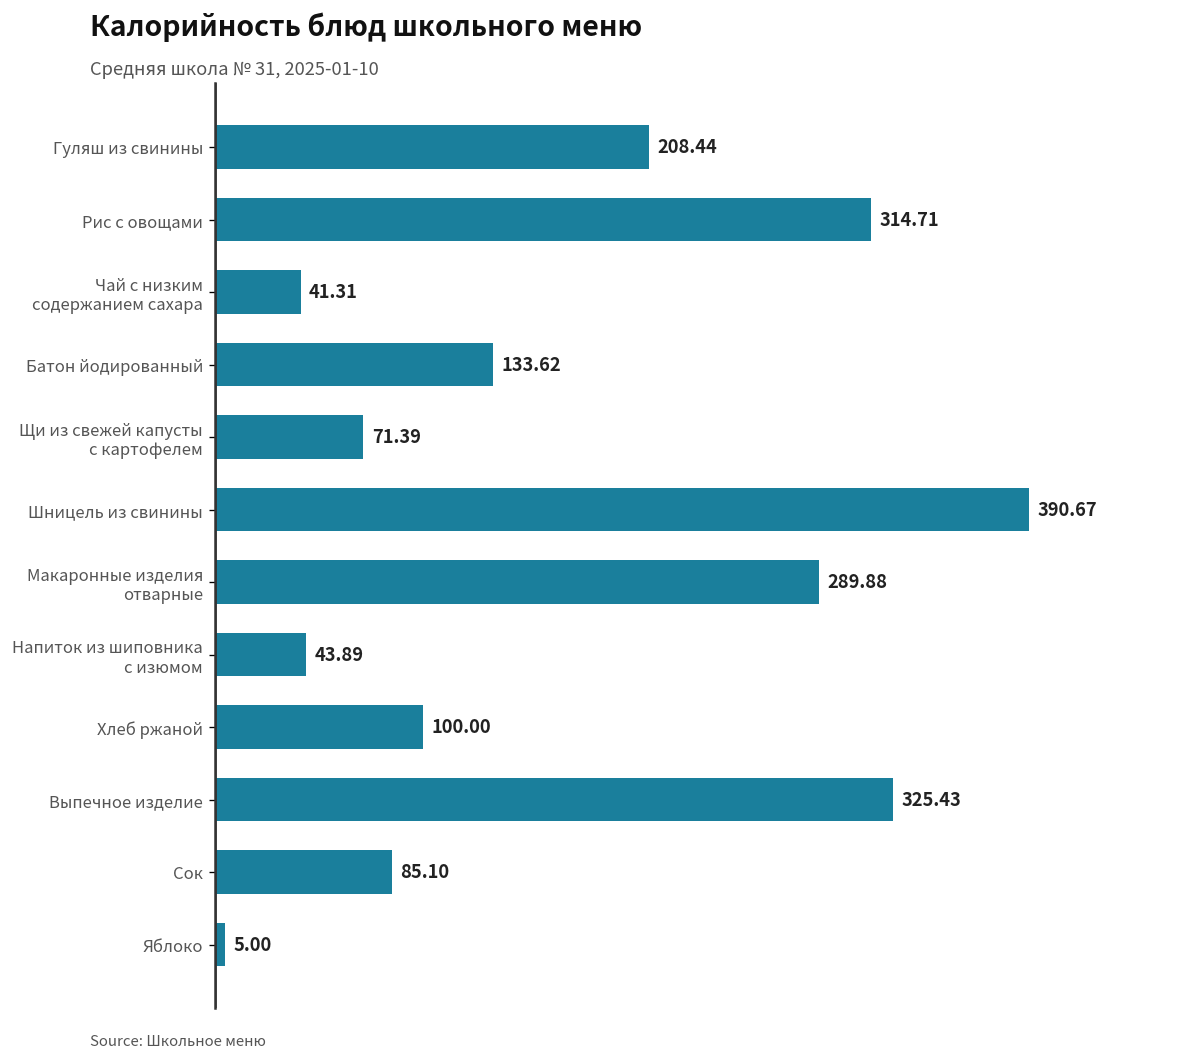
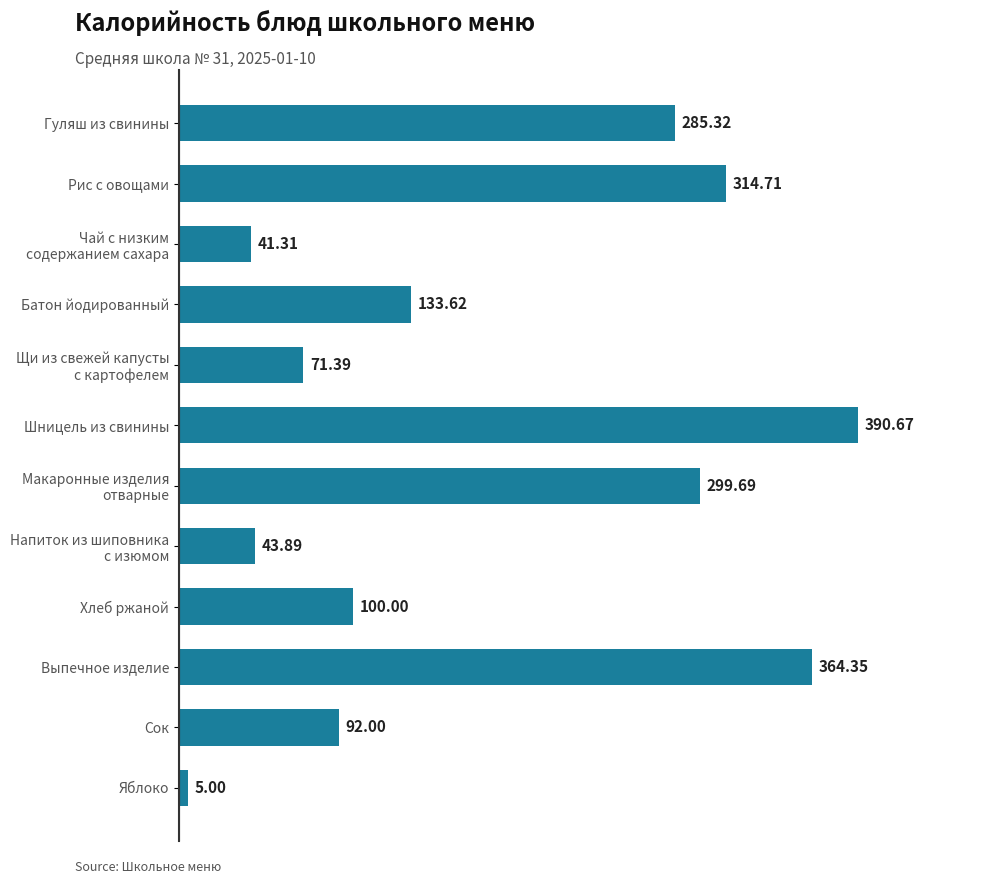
  {
-   "Гуляш из свинины": 208.44,
+   "Гуляш из свинины": 285.32,
    "Рис с овощами": 314.71,
    "Чай с низким содержанием сахара": 41.31,
    "Батон йодированный": 133.62,
    "Щи из свежей капусты с картофелем": 71.39,
    "Шницель из свинины": 390.67,
-   "Макаронные изделия отварные": 289.88,
+   "Макаронные изделия отварные": 299.69,
    "Напиток из шиповника с изюмом": 43.89,
    "Хлеб ржаной": 100.00,
-   "Выпечное изделие": 325.43,
-   "Сок": 85.10,
+   "Выпечное изделие": 364.35,
+   "Сок": 92.00,
    "Яблоко": 5.00
  }
